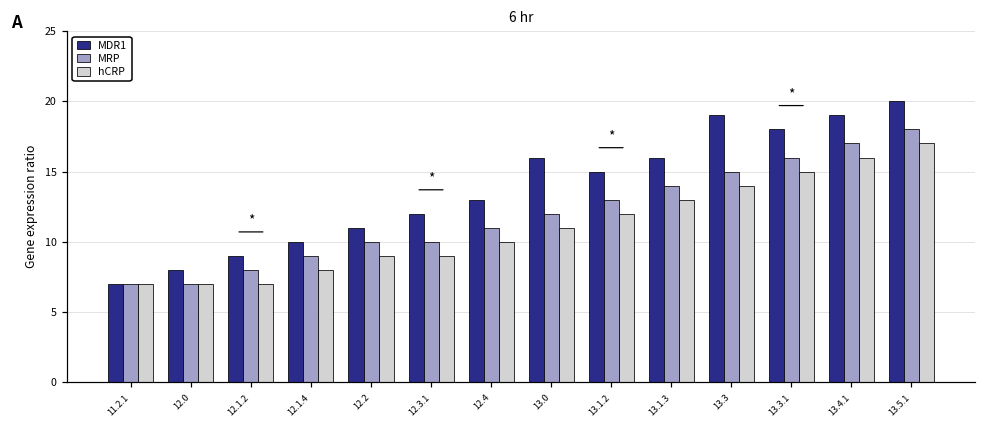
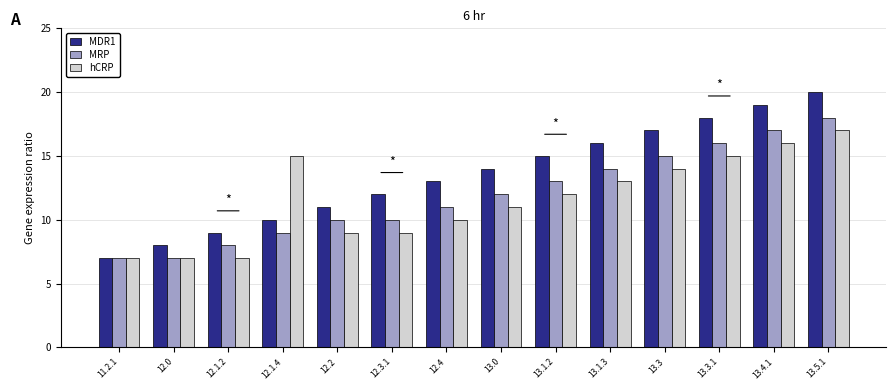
  {
    "MDR1": {
      "11.2.1": 7,
      "12.0": 8,
      "12.1.2": 9,
      "12.1.4": 10,
      "12.2": 11,
      "12.3.1": 12,
      "12.4": 13,
-     "13.0": 16,
+     "13.0": 14,
      "13.1.2": 15,
      "13.1.3": 16,
-     "13.3": 19,
+     "13.3": 17,
      "13.3.1": 18,
      "13.4.1": 19,
      "13.5.1": 20
    },
    "MRP": {
      "11.2.1": 7,
      "12.0": 7,
      "12.1.2": 8,
      "12.1.4": 9,
      "12.2": 10,
      "12.3.1": 10,
      "12.4": 11,
      "13.0": 12,
      "13.1.2": 13,
      "13.1.3": 14,
      "13.3": 15,
      "13.3.1": 16,
      "13.4.1": 17,
      "13.5.1": 18
    },
    "hCRP": {
      "11.2.1": 7,
      "12.0": 7,
      "12.1.2": 7,
-     "12.1.4": 8,
+     "12.1.4": 15,
      "12.2": 9,
      "12.3.1": 9,
      "12.4": 10,
      "13.0": 11,
      "13.1.2": 12,
      "13.1.3": 13,
      "13.3": 14,
      "13.3.1": 15,
      "13.4.1": 16,
      "13.5.1": 17
    }
  }
